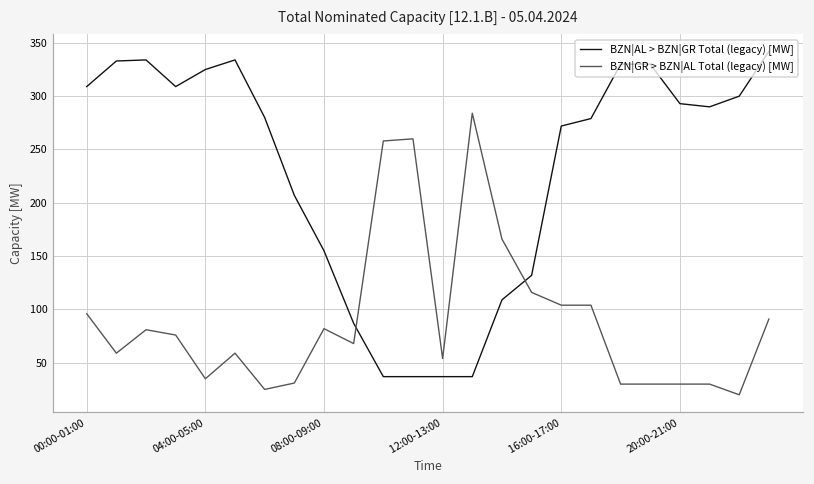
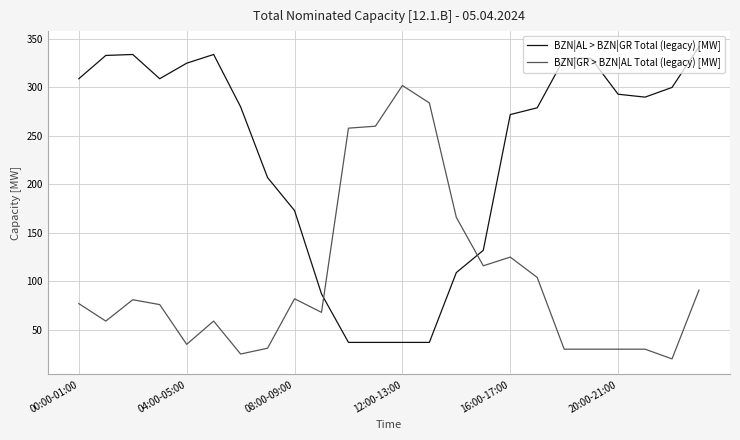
  {
    "BZN|AL > BZN|GR Total (legacy) [MW]": {
      "00:00-01:00": 310,
      "04:00-05:00": 330,
-     "08:00-09:00": 160,
+     "08:00-09:00": 170,
      "12:00-13:00": 40,
      "16:00-17:00": 270,
      "20:00-21:00": 290
    },
    "BZN|GR > BZN|AL Total (legacy) [MW]": {
-     "00:00-01:00": 100,
+     "00:00-01:00": 80,
      "04:00-05:00": 40,
      "08:00-09:00": 80,
-     "12:00-13:00": 50,
-     "16:00-17:00": 100,
+     "12:00-13:00": 300,
+     "16:00-17:00": 130,
      "20:00-21:00": 30
    }
  }
